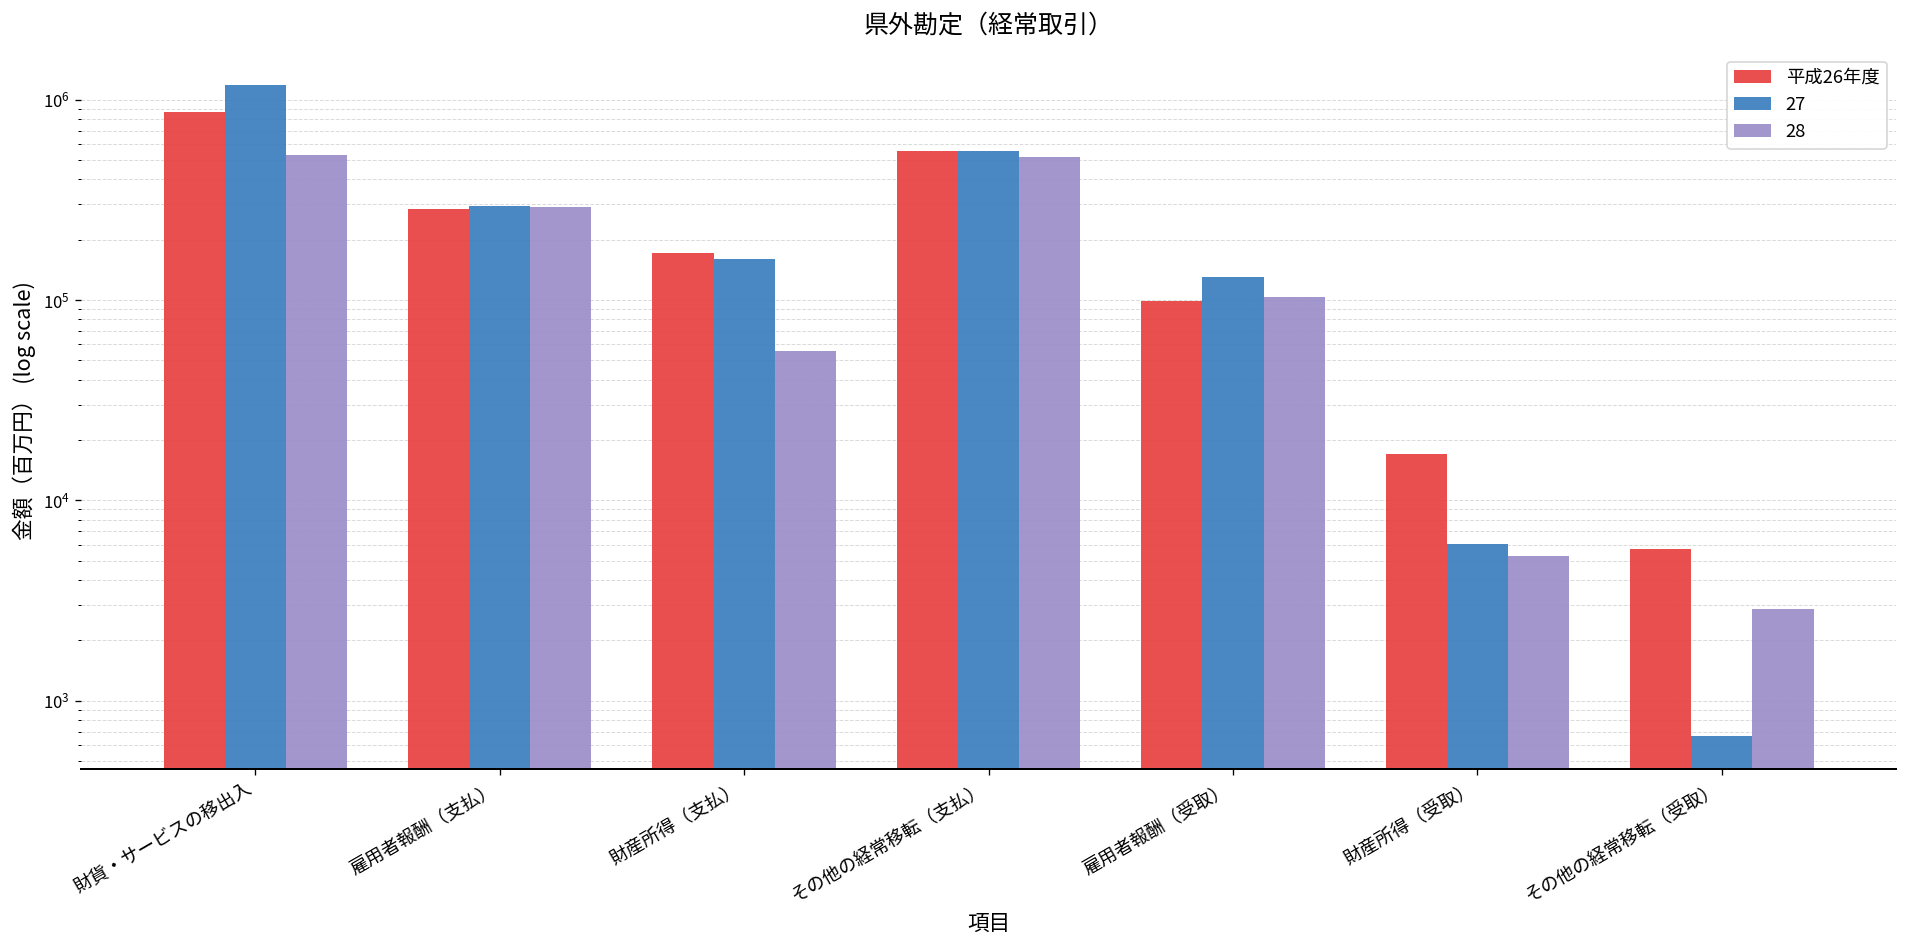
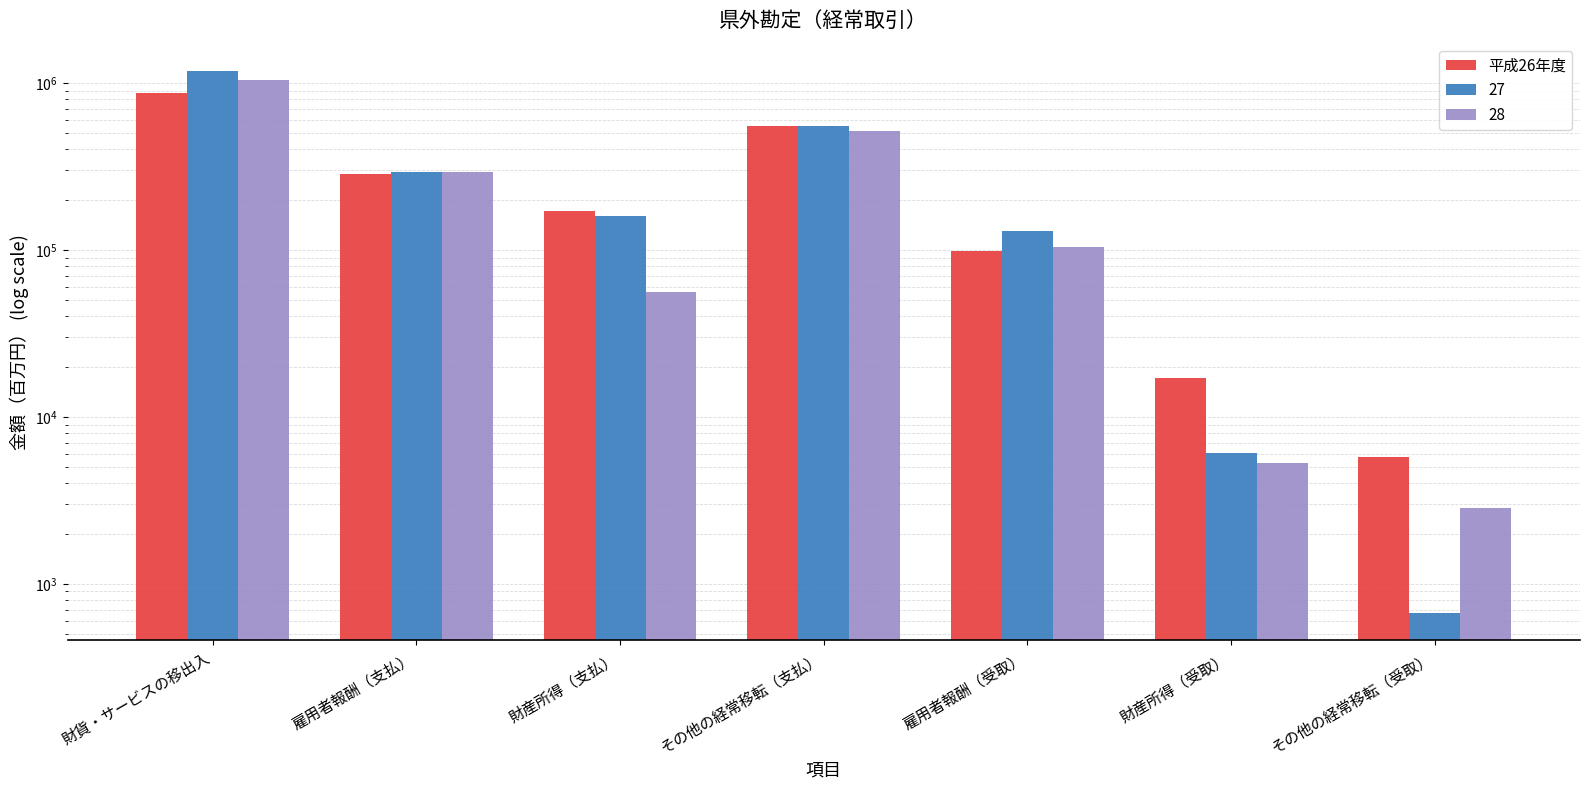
  {
    "平成26年度": {
      "財貨・サービスの移出入": 900000,
      "雇用者報酬（支払）": 280000,
      "財産所得（支払）": 170000,
      "その他の経常移転（支払）": 560000,
      "雇用者報酬（受取）": 100000,
      "財産所得（受取）": 17000,
      "その他の経常移転（受取）": 5700
    },
    "27": {
      "財貨・サービスの移出入": 1200000,
      "雇用者報酬（支払）": 290000,
      "財産所得（支払）": 160000,
      "その他の経常移転（支払）": 560000,
      "雇用者報酬（受取）": 130000,
      "財産所得（受取）": 6100,
      "その他の経常移転（受取）": 670
    },
    "28": {
-     "財貨・サービスの移出入": 530000,
+     "財貨・サービスの移出入": 1000000,
      "雇用者報酬（支払）": 290000,
      "財産所得（支払）": 56000,
      "その他の経常移転（支払）": 520000,
      "雇用者報酬（受取）": 100000,
      "財産所得（受取）": 5300,
      "その他の経常移転（受取）": 2900
    }
  }
